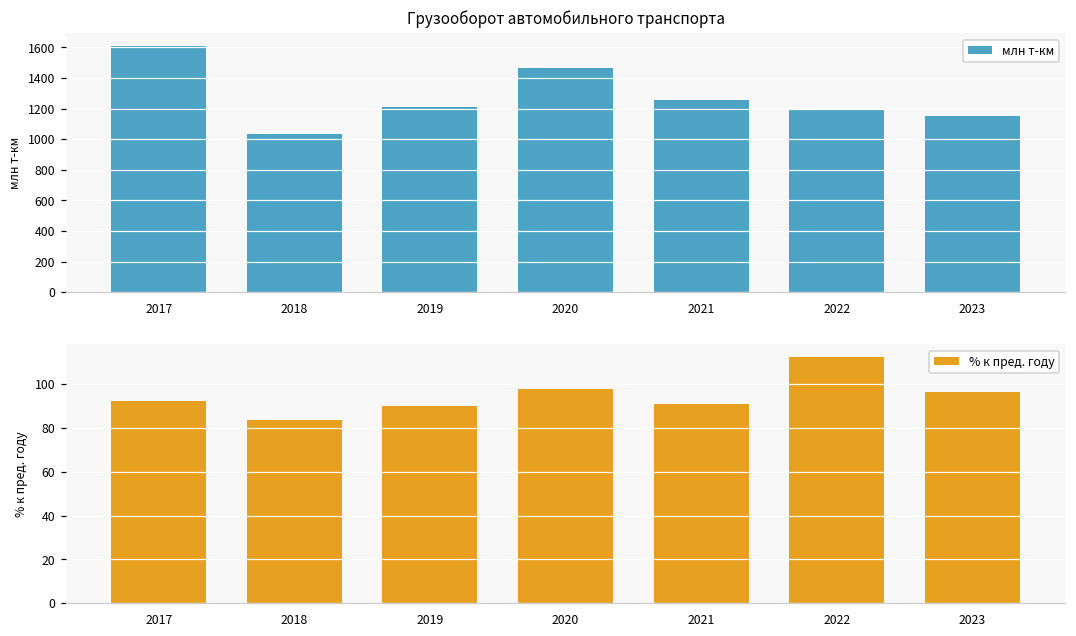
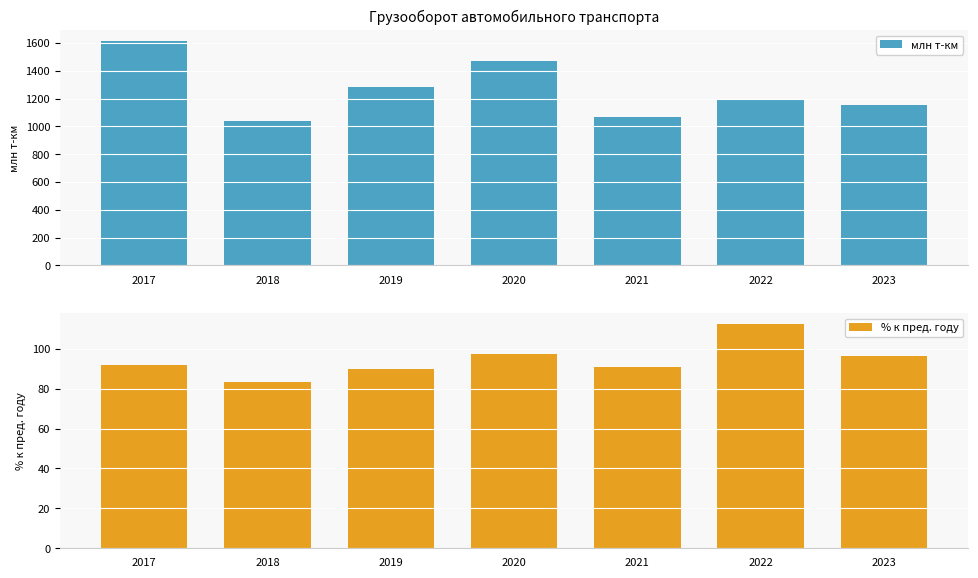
  {
    "Грузооборот автомобильного транспорта": {
      "2017": 1610,
      "2018": 1040,
-     "2019": 1210,
+     "2019": 1280,
      "2020": 1470,
-     "2021": 1250,
+     "2021": 1070,
      "2022": 1200,
      "2023": 1150
    }
  }
